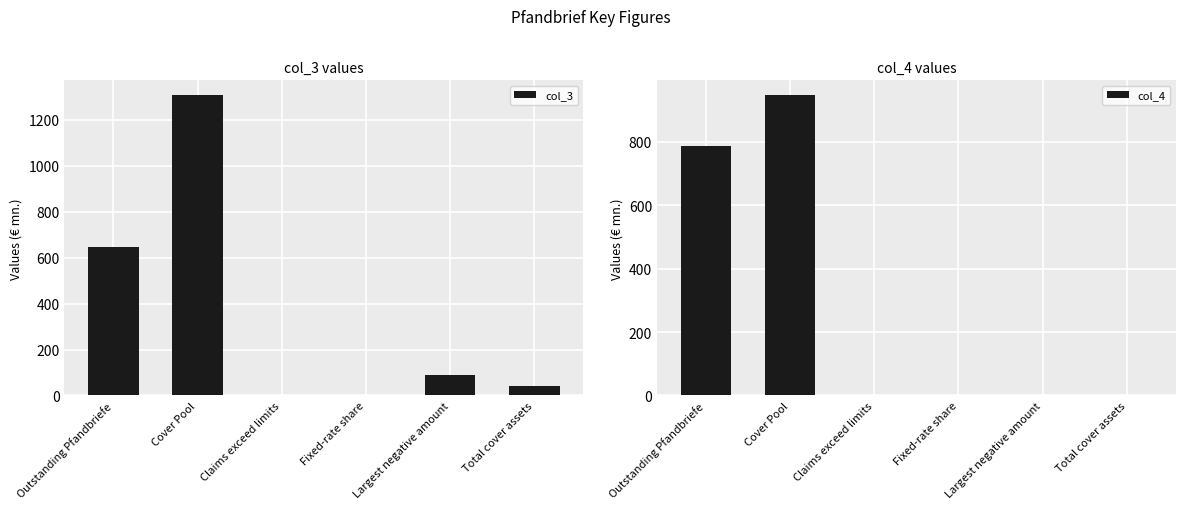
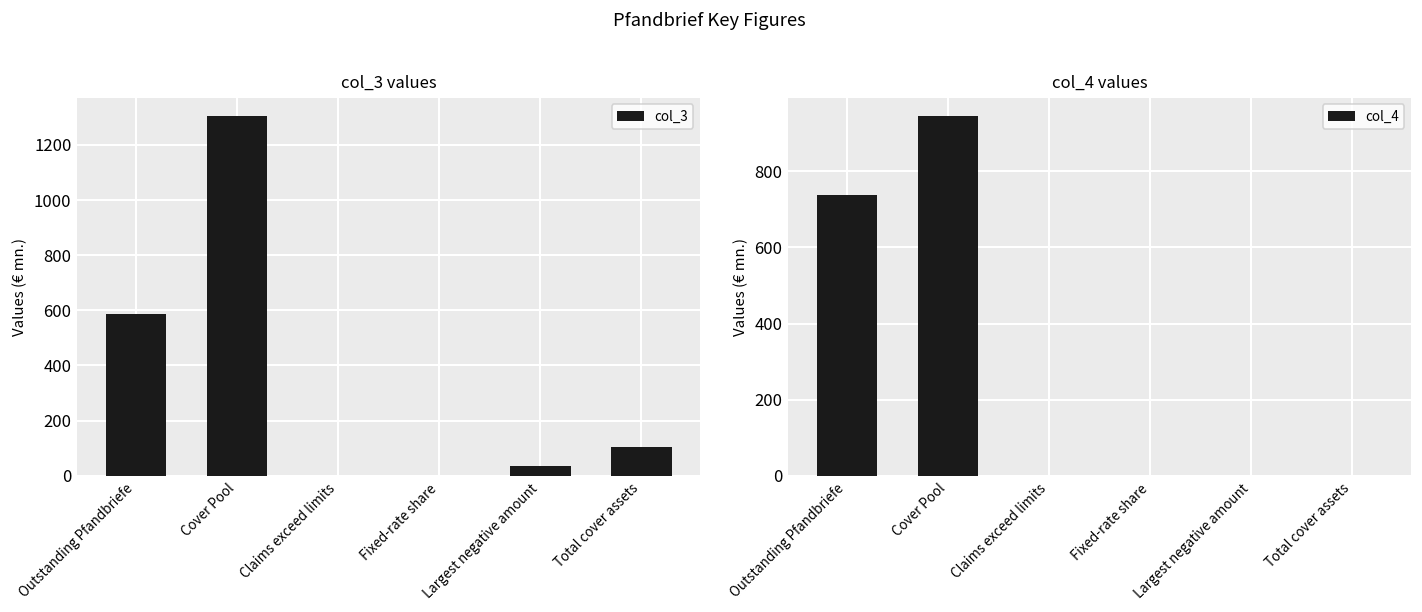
  {
    "col_3 values": {
-     "Outstanding Pfandbriefe": 650,
+     "Outstanding Pfandbriefe": 590,
      "Cover Pool": 1310,
      "Claims exceed limits": 0,
      "Fixed-rate share": 0,
-     "Largest negative amount": 90,
-     "Total cover assets": 40
+     "Largest negative amount": 40,
+     "Total cover assets": 100
    },
    "col_4 values": {
-     "Outstanding Pfandbriefe": 790,
+     "Outstanding Pfandbriefe": 740,
      "Cover Pool": 950,
      "Claims exceed limits": 0,
      "Fixed-rate share": 0,
      "Largest negative amount": 0,
      "Total cover assets": 0
    }
  }
